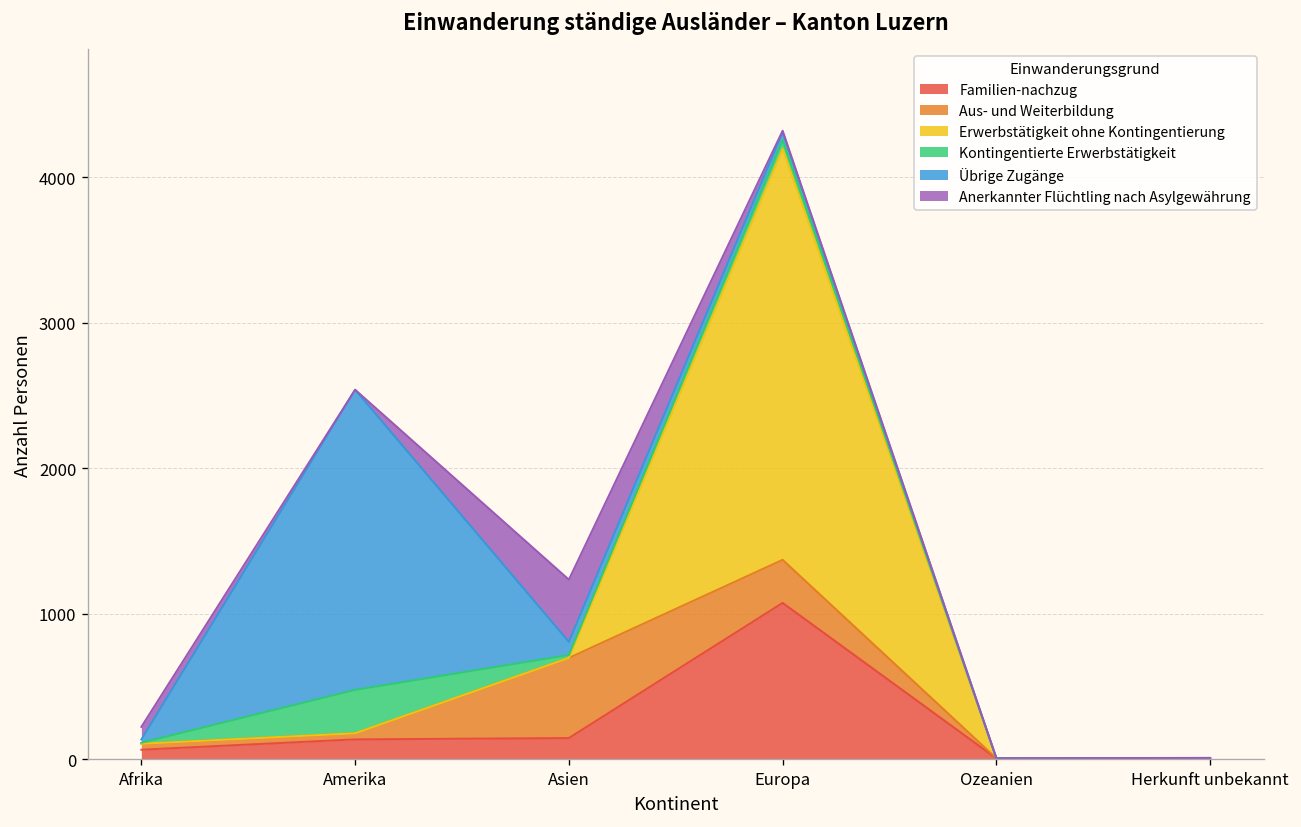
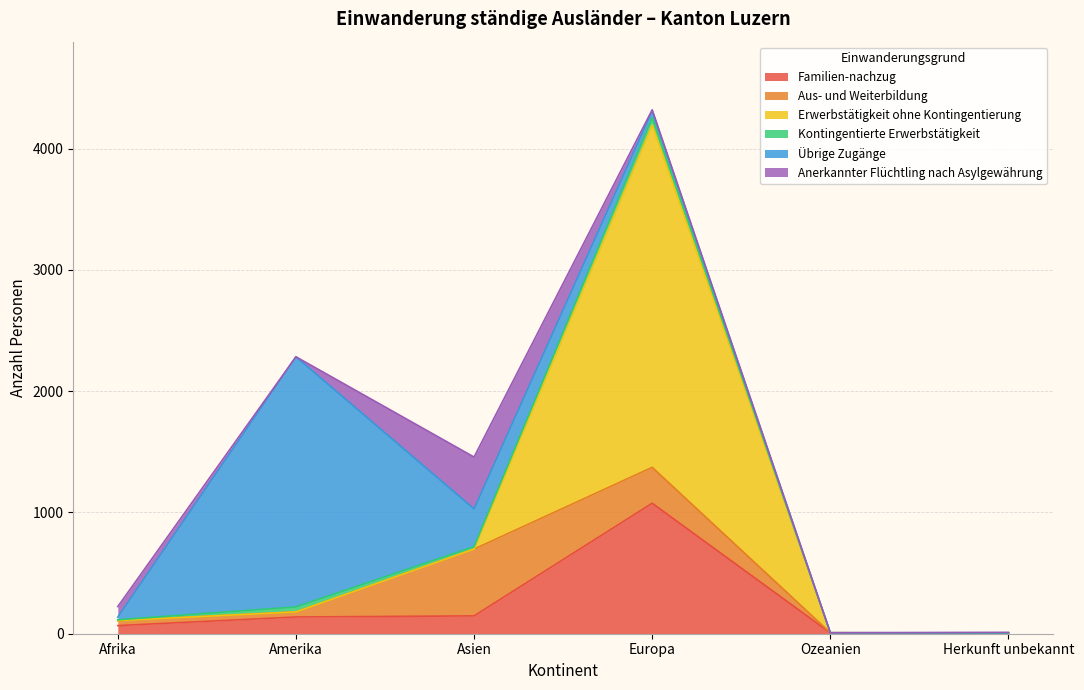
  {
    "Erwerbstätigkeit ohne Kontingentierung": {
      "Europa": 2830
    },
    "Kontingentierte Erwerbstätigkeit": {
-     "Amerika": 300,
+     "Amerika": 40,
      "Europa": 60
    },
    "Übrige Zugänge": {
      "Afrika": 20,
-     "Asien": 90
+     "Asien": 310
    },
    "Anerkannter Flüchtling nach Asylgewährung": {
      "Afrika": 90,
      "Asien": 430
    }
  }
